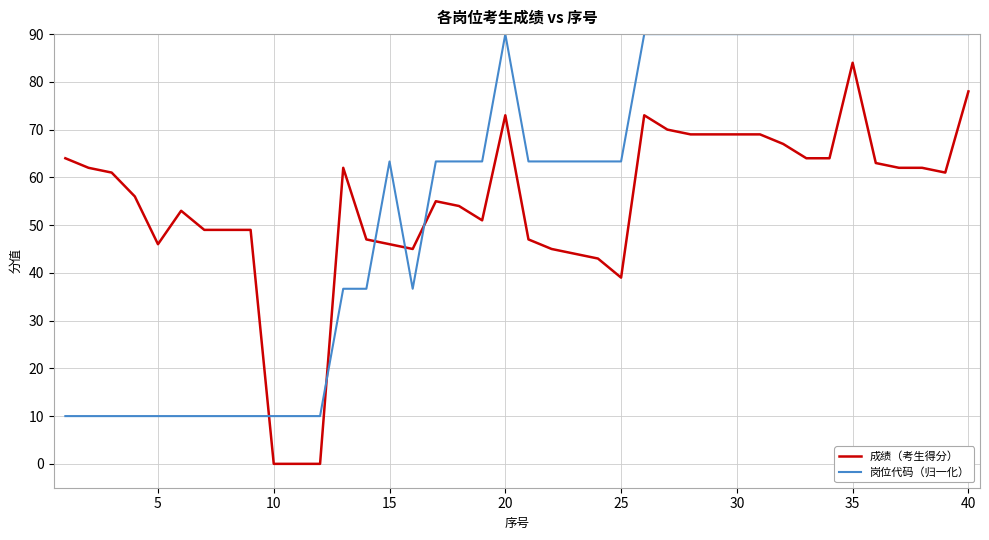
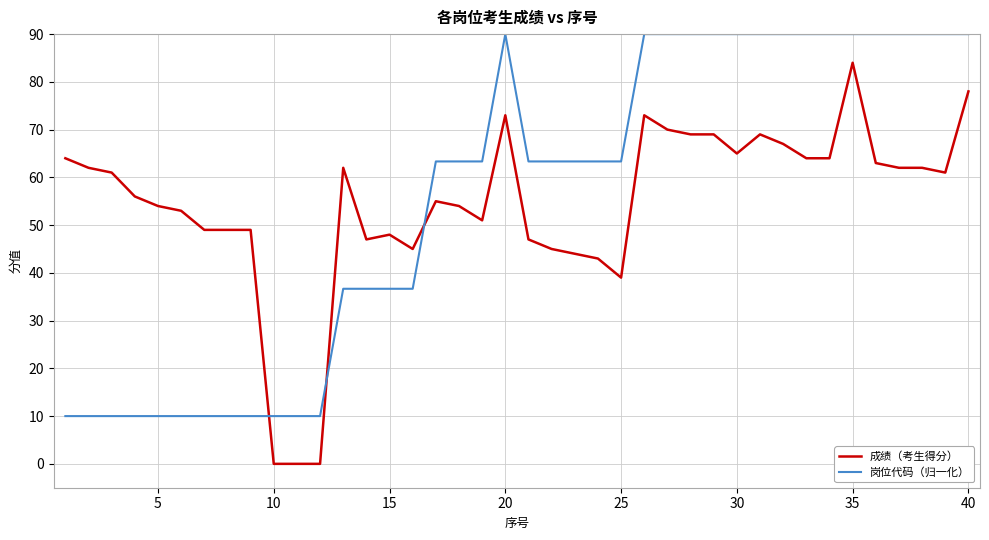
  {
    "成绩（考生得分）": {
-     "5": 46,
+     "5": 54,
      "10": 0,
-     "15": 46,
+     "15": 48,
      "20": 73,
      "25": 39,
-     "30": 69,
+     "30": 65,
      "35": 84,
      "40": 78
    },
    "岗位代码（归一化）": {
      "5": 10,
      "10": 10,
-     "15": 63,
+     "15": 37,
      "20": 90,
      "25": 63,
      "30": 90,
      "35": 90,
      "40": 90
    }
  }
